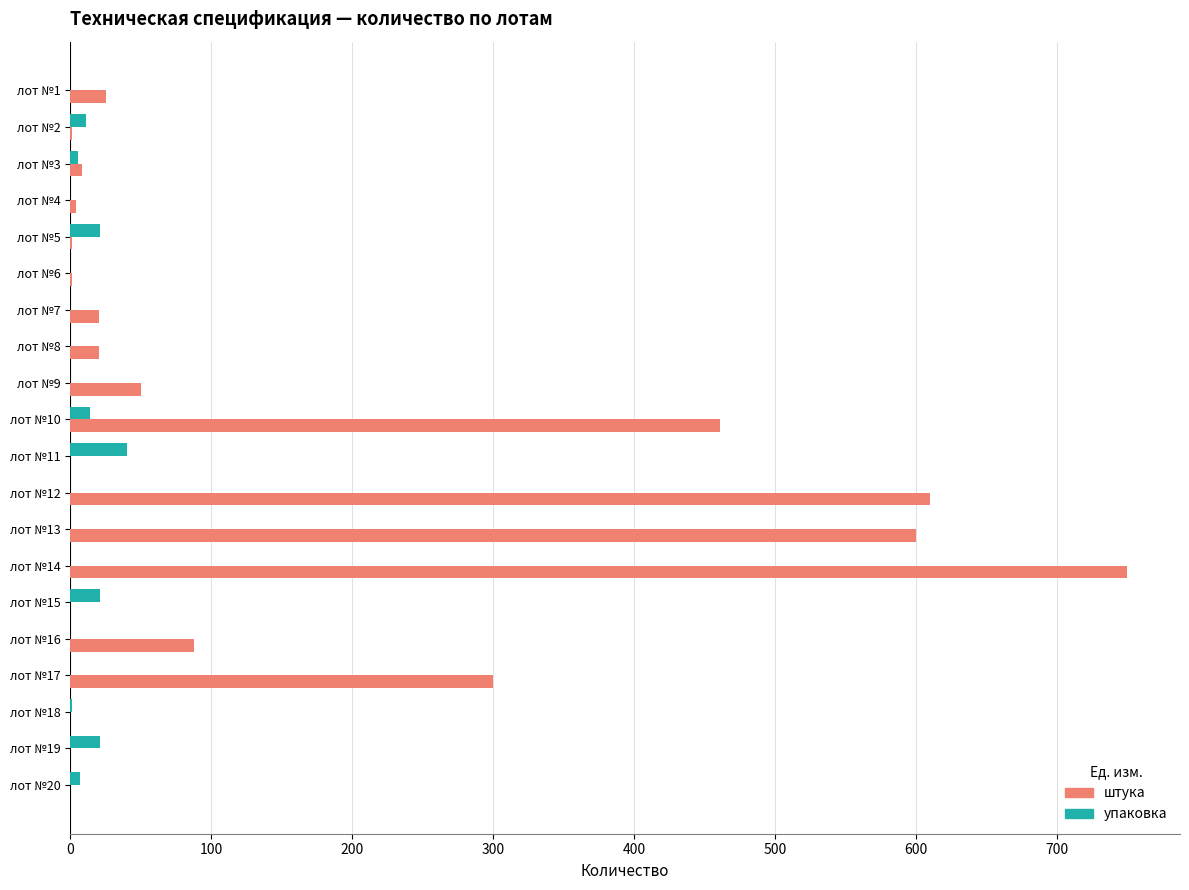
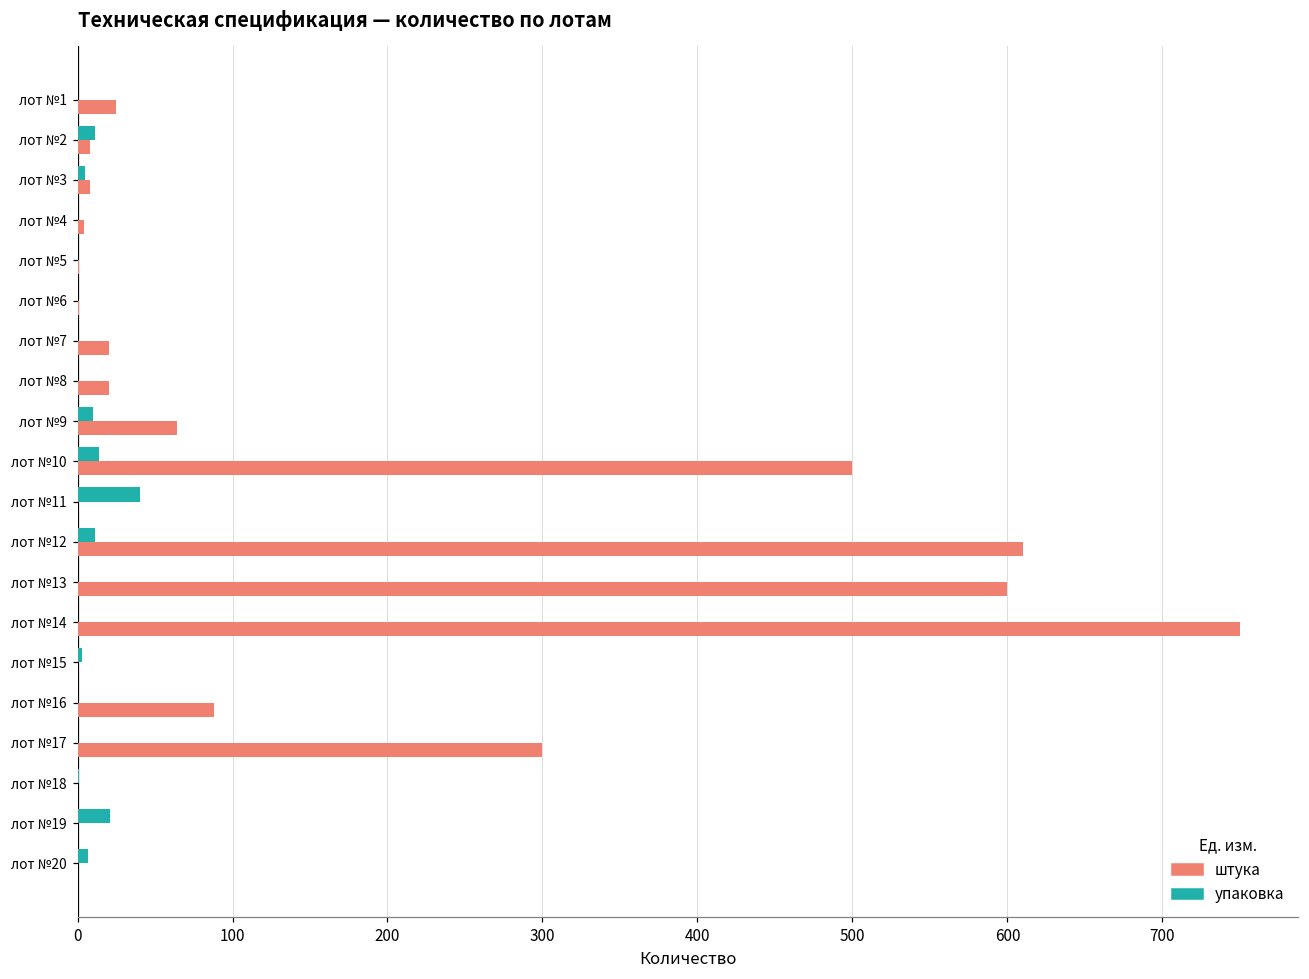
  {
    "штука": {
      "лот №1": 25,
-     "лот №2": 1,
+     "лот №2": 8,
      "лот №3": 8,
      "лот №4": 4,
      "лот №7": 20,
      "лот №8": 20,
-     "лот №9": 50,
-     "лот №10": 461,
+     "лот №9": 64,
+     "лот №10": 500,
      "лот №11": 0,
      "лот №12": 610,
      "лот №13": 600,
      "лот №14": 750,
      "лот №15": 0,
      "лот №16": 88,
      "лот №17": 300,
      "лот №18": 0,
      "лот №19": 0,
      "лот №20": 0
    },
    "упаковка": {
      "лот №1": 0,
      "лот №2": 11,
      "лот №3": 5,
      "лот №4": 0,
-     "лот №5": 21,
+     "лот №5": 0,
      "лот №6": 0,
      "лот №7": 0,
      "лот №8": 0,
-     "лот №9": 0,
+     "лот №9": 10,
      "лот №10": 14,
      "лот №11": 40,
-     "лот №12": 0,
+     "лот №12": 11,
      "лот №13": 0,
      "лот №14": 0,
-     "лот №15": 21,
+     "лот №15": 3,
      "лот №16": 0,
      "лот №17": 0,
      "лот №19": 21,
      "лот №20": 7
    }
  }
